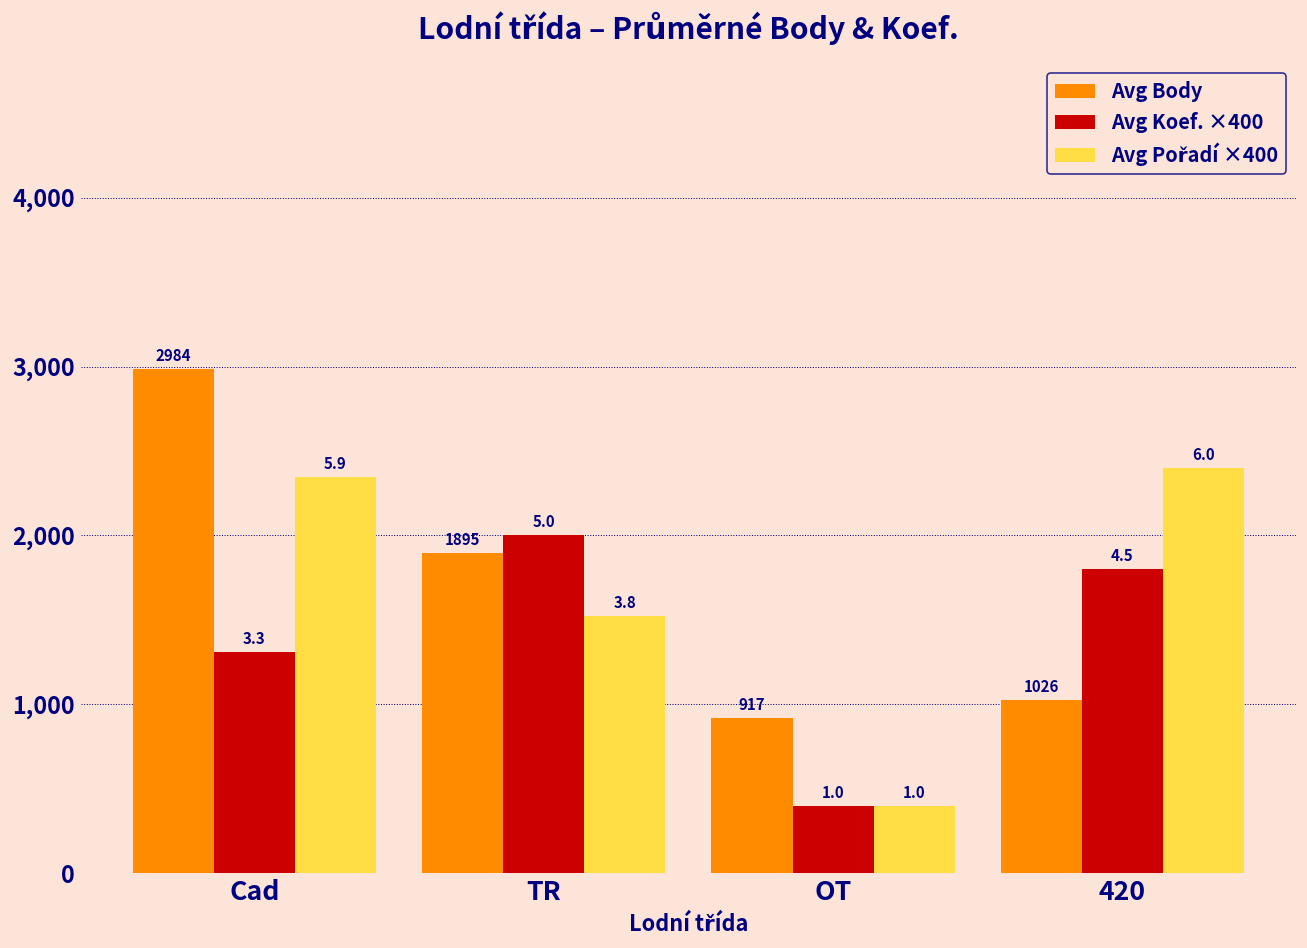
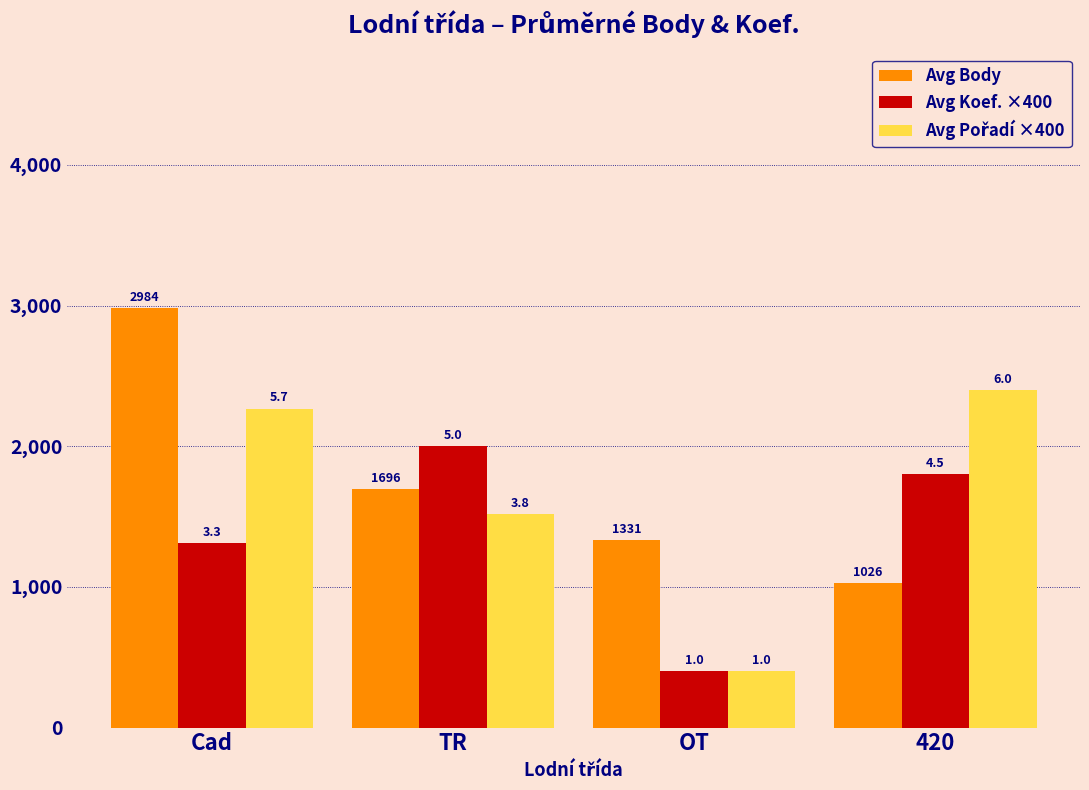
  {
    "Avg Body": {
      "Cad": 2984,
-     "TR": 1895,
-     "OT": 917,
+     "TR": 1696,
+     "OT": 1331,
      "420": 1026
    },
    "Avg Pořadí ×400": {
-     "Cad": 5.9
+     "Cad": 5.7
    }
  }
